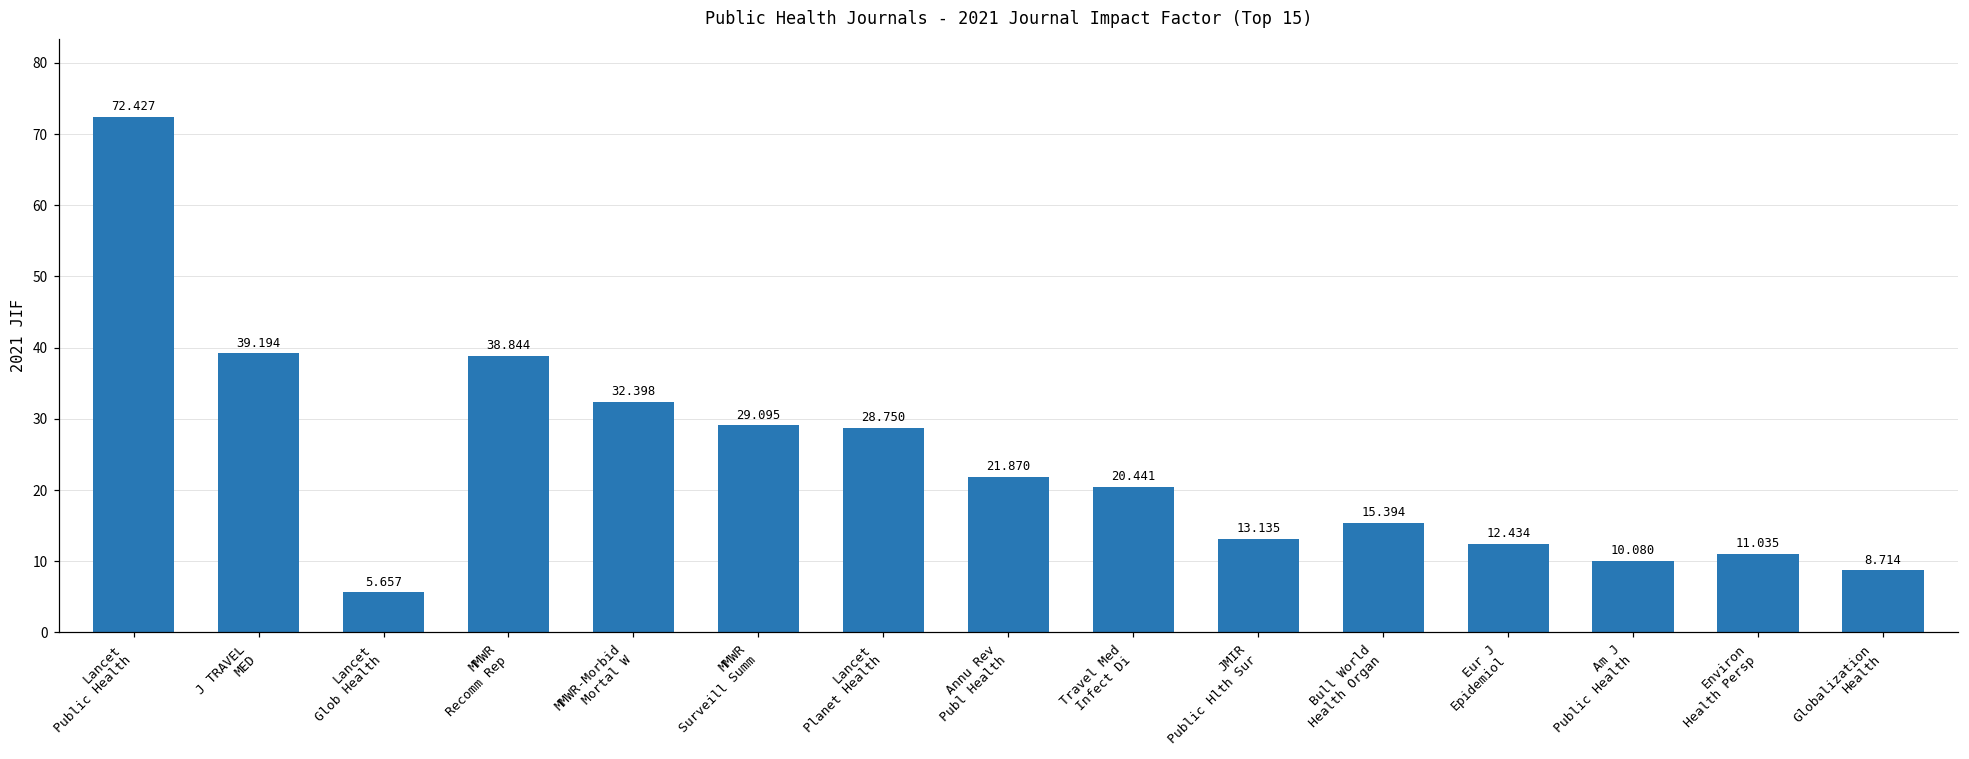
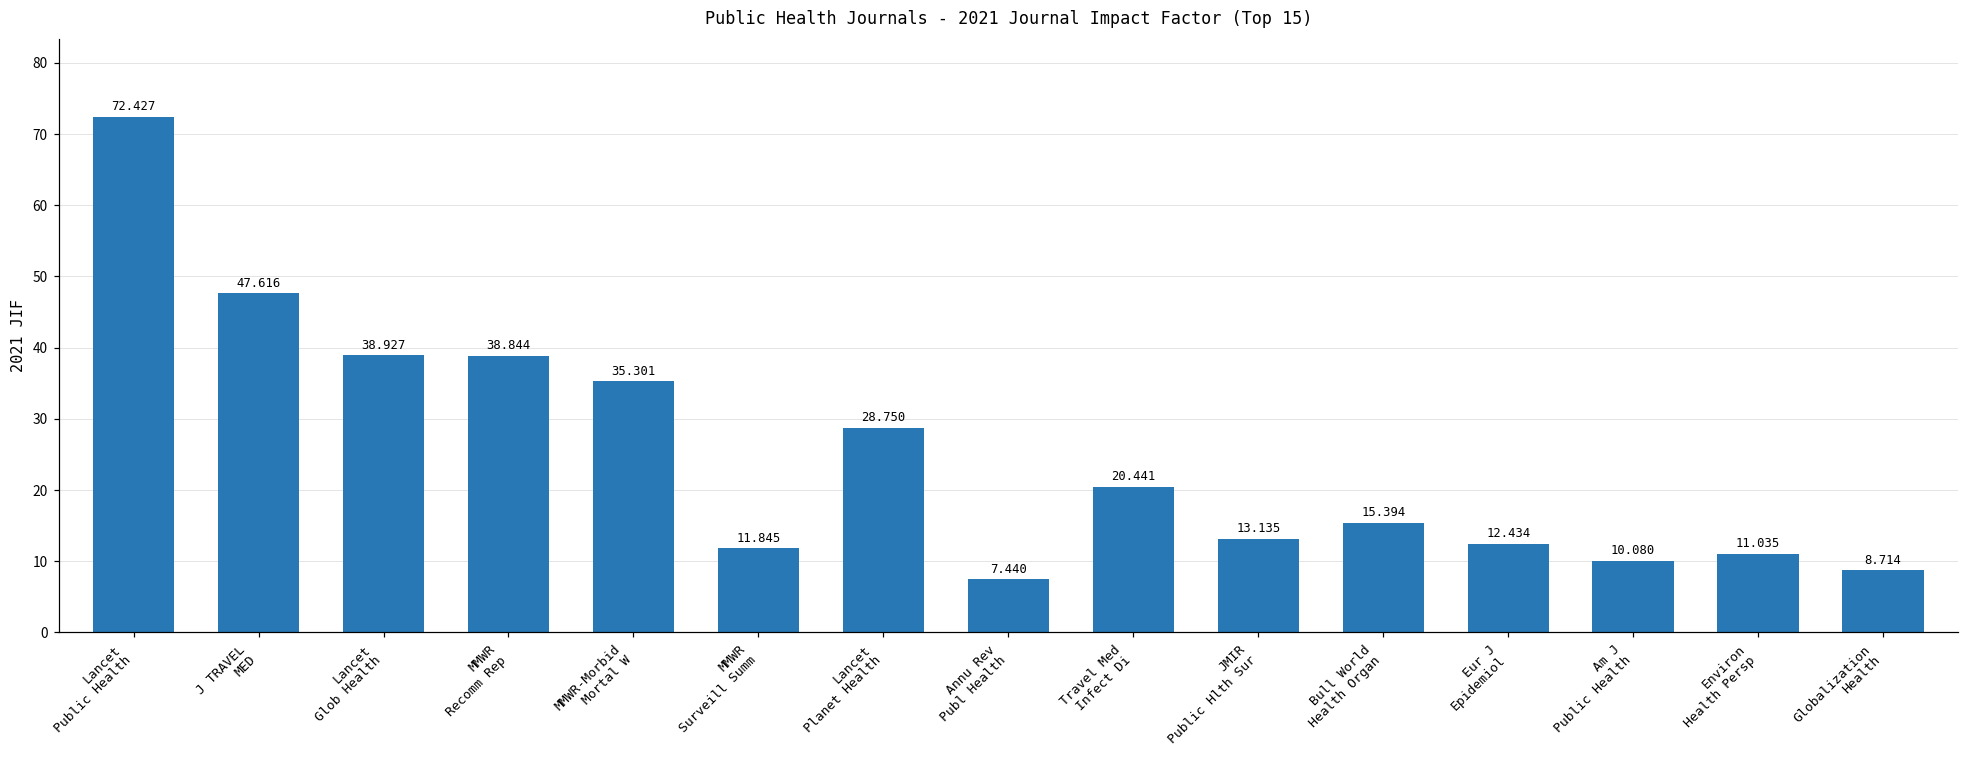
  {
    "Lancet Public Health": 72.427,
-   "J TRAVEL MED": 39.194,
-   "Lancet Glob Health": 5.657,
+   "J TRAVEL MED": 47.616,
+   "Lancet Glob Health": 38.927,
    "MMWR Recomm Rep": 38.844,
-   "MMWR-Morbid Mortal W": 32.398,
-   "MMWR Surveill Summ": 29.095,
+   "MMWR-Morbid Mortal W": 35.301,
+   "MMWR Surveill Summ": 11.845,
    "Lancet Planet Health": 28.750,
-   "Annu Rev Publ Health": 21.870,
+   "Annu Rev Publ Health": 7.440,
    "Travel Med Infect Di": 20.441,
    "JMIR Public Hlth Sur": 13.135,
    "Bull World Health Organ": 15.394,
    "Eur J Epidemiol": 12.434,
    "Am J Public Health": 10.080,
    "Environ Health Persp": 11.035,
    "Globalization Health": 8.714
  }
